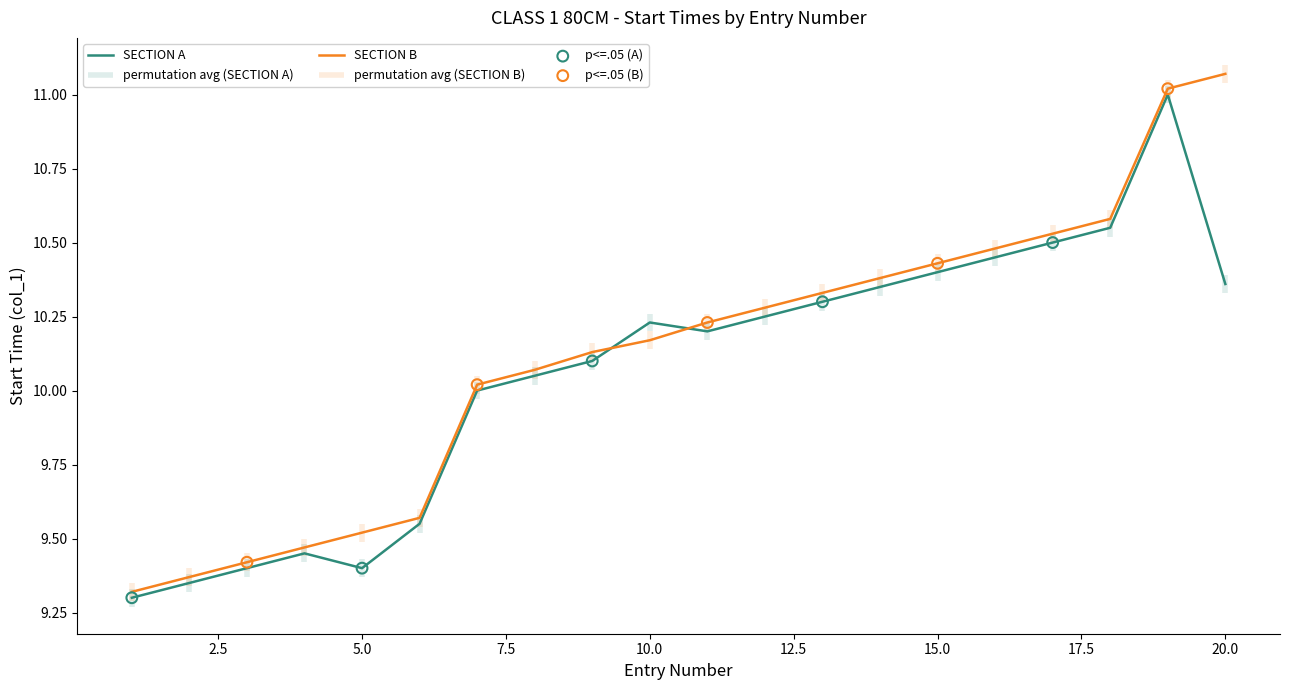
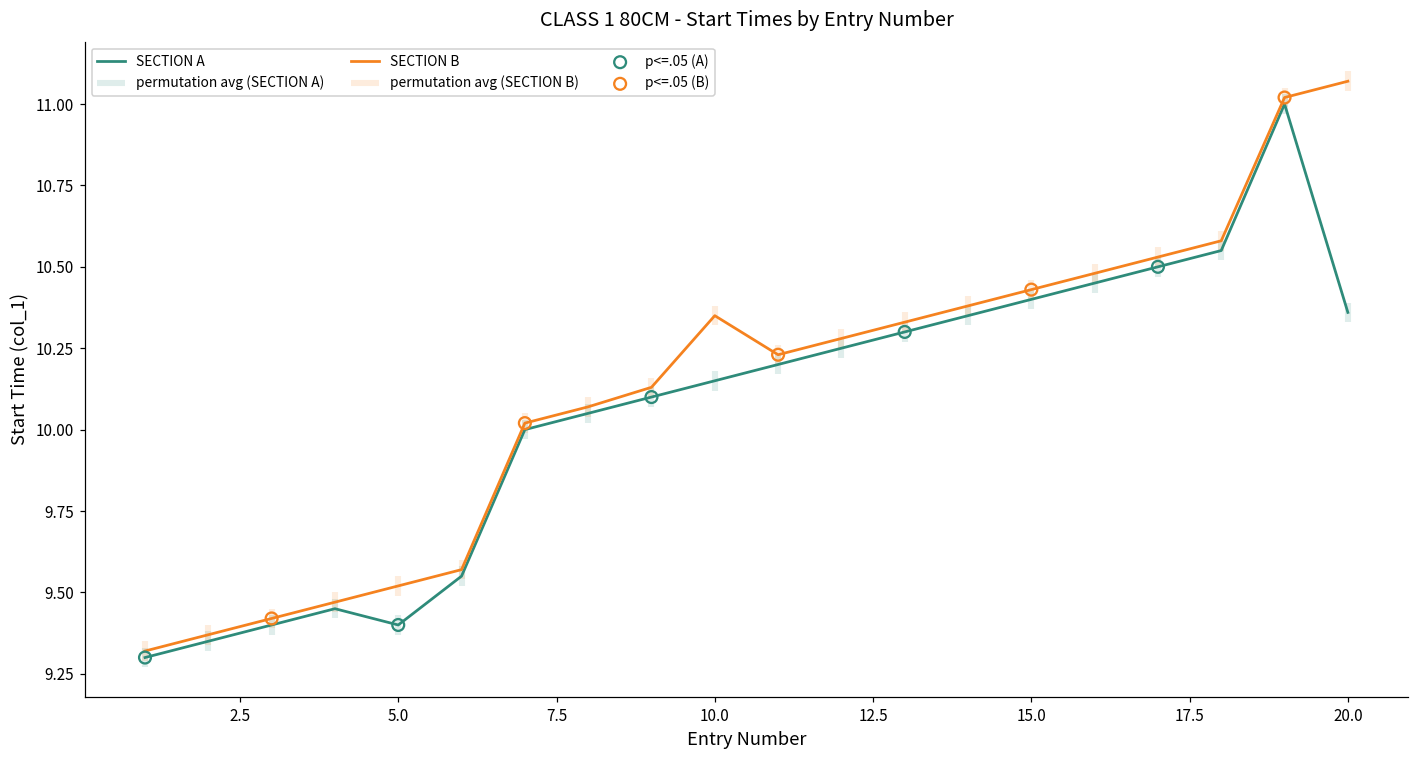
  {
    "SECTION A": {
-     "10.0": 10.23,
+     "10.0": 10.15,
      "15.0": 10.40,
      "20.0": 10.36
    },
    "SECTION B": {
      "5.0": 9.52,
-     "10.0": 10.17,
+     "10.0": 10.35,
      "20.0": 11.07
    }
  }
